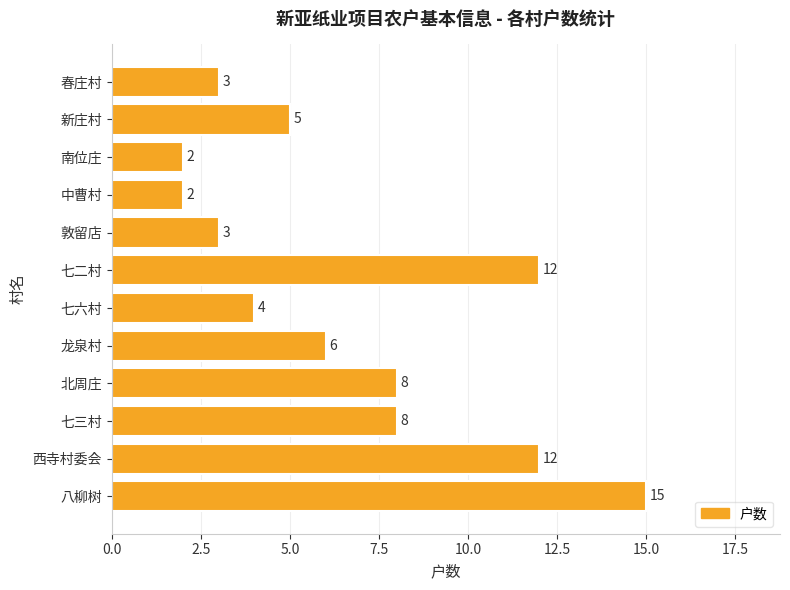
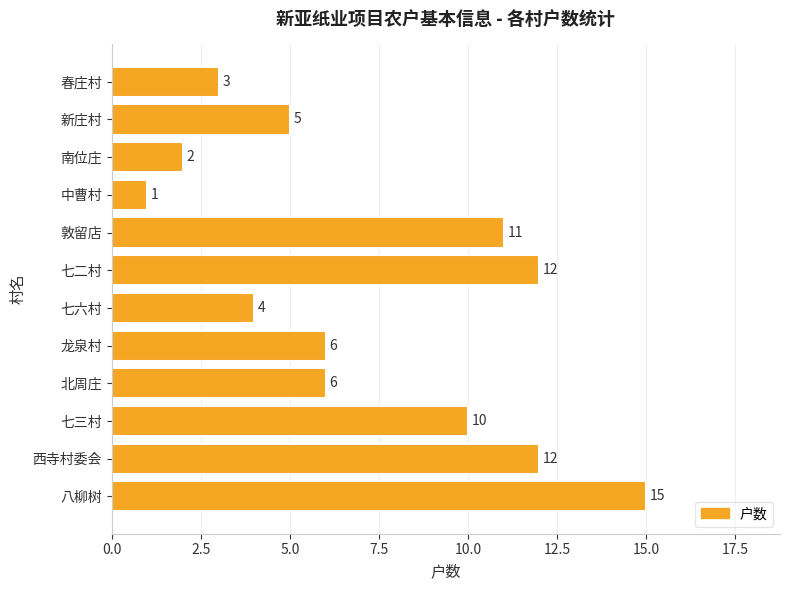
  {
    "春庄村": 3,
    "新庄村": 5,
    "南位庄": 2,
-   "中曹村": 2,
-   "敦留店": 3,
+   "中曹村": 1,
+   "敦留店": 11,
    "七二村": 12,
    "七六村": 4,
    "龙泉村": 6,
-   "北周庄": 8,
-   "七三村": 8,
+   "北周庄": 6,
+   "七三村": 10,
    "西寺村委会": 12,
    "八柳树": 15
  }
